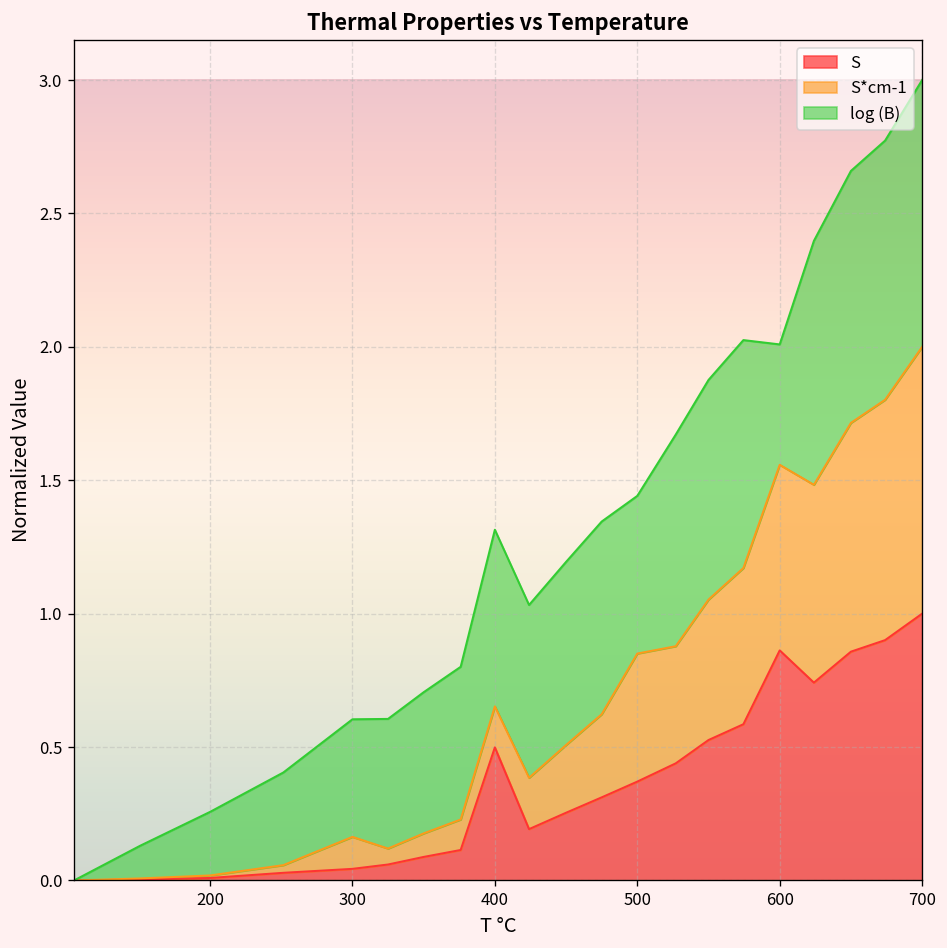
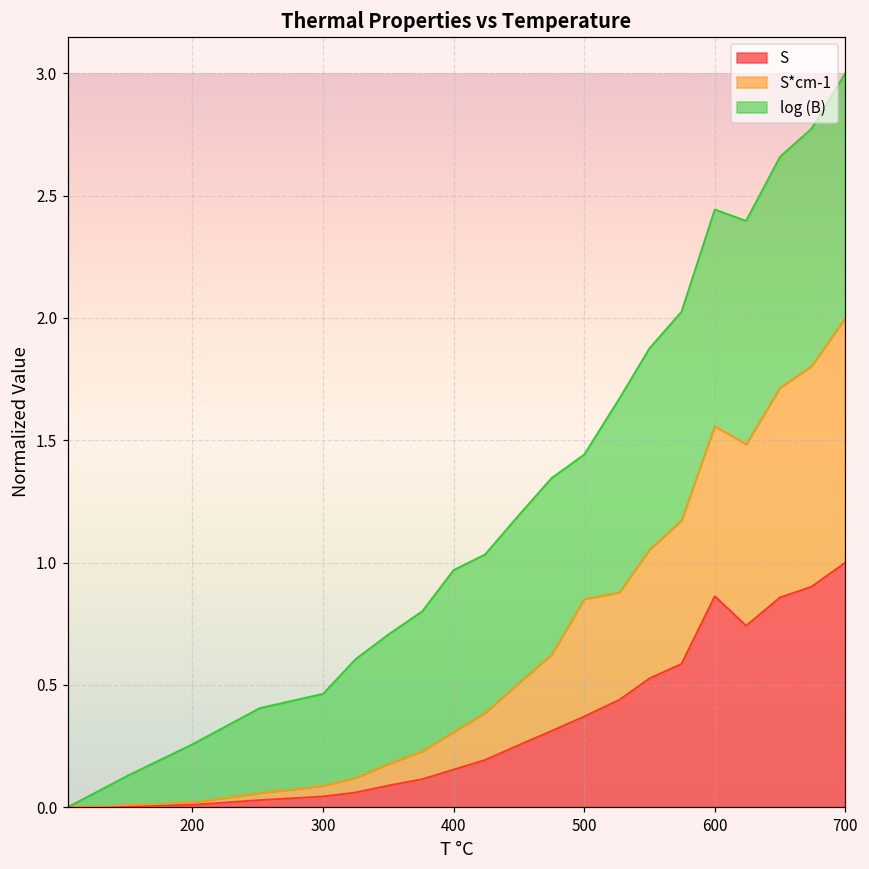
  {
    "S": {
      "300": 0.04,
-     "400": 0.50,
+     "400": 0.15,
      "500": 0.37,
      "600": 0.86,
      "700": 1.00
    },
    "S*cm-1": {
-     "300": 0.12,
+     "300": 0.04,
      "400": 0.15,
      "500": 0.48,
      "600": 0.70,
      "700": 1.00
    },
    "log (B)": {
      "200": 0.24,
-     "300": 0.44,
+     "300": 0.38,
      "400": 0.66,
      "500": 0.59,
-     "600": 0.45,
+     "600": 0.89,
      "700": 1.00
    }
  }
